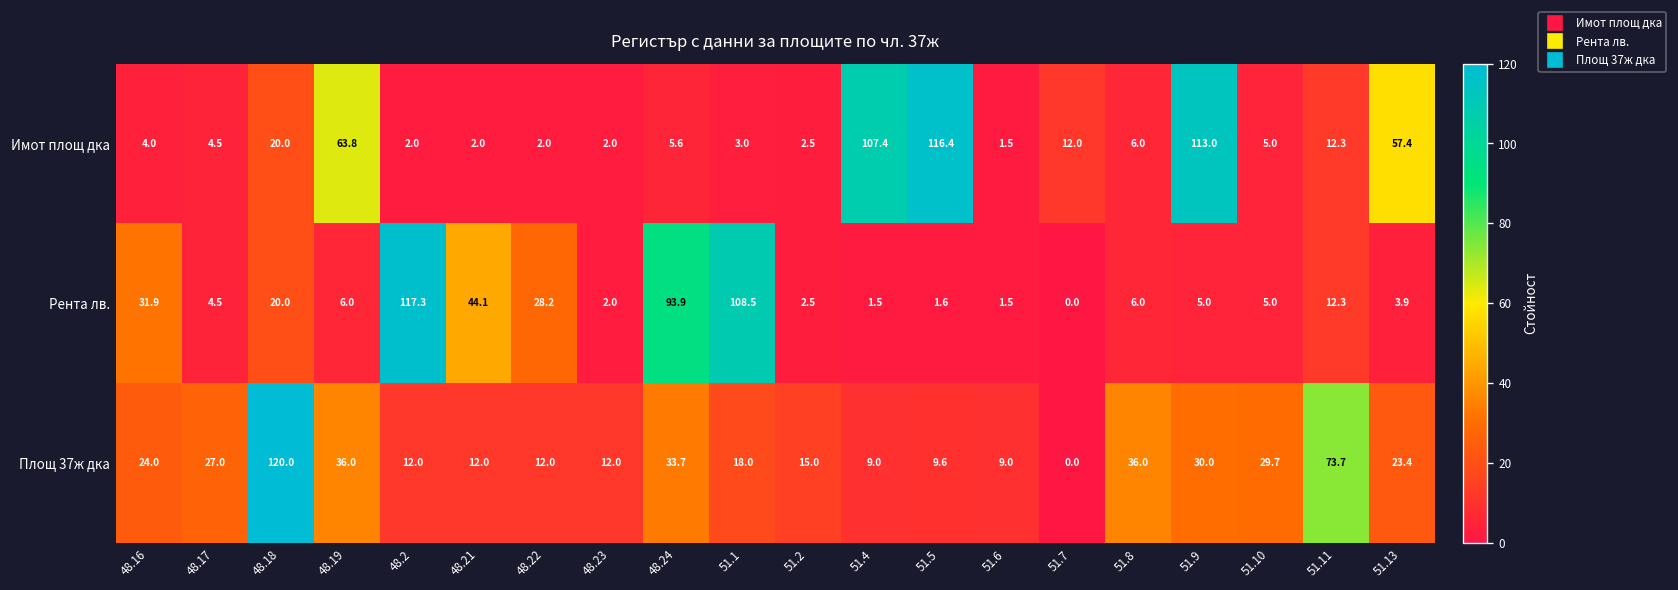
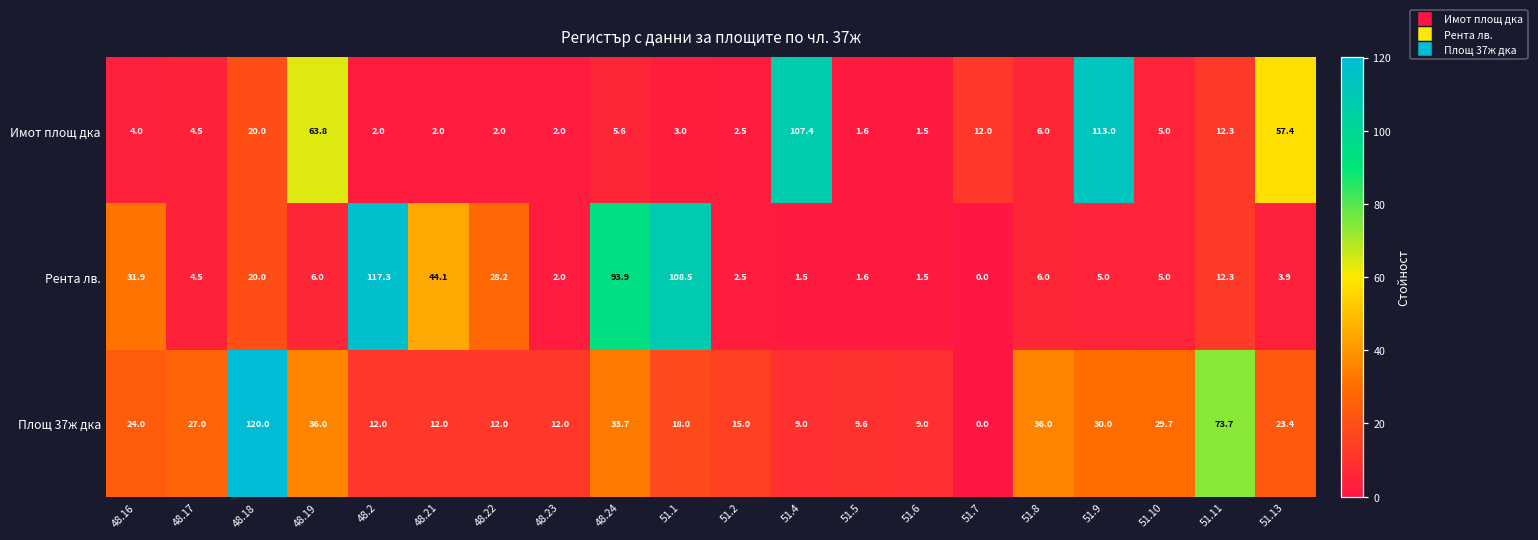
  {
    "Имот площ дка": {
      "48.16": 4.0,
      "48.17": 4.5,
      "48.18": 20.0,
      "48.19": 63.8,
      "48.2": 2.0,
      "48.21": 2.0,
      "48.22": 2.0,
      "48.23": 2.0,
      "48.24": 5.6,
      "51.1": 3.0,
      "51.2": 2.5,
      "51.4": 107.4,
-     "51.5": 116.4,
+     "51.5": 1.6,
      "51.6": 1.5,
      "51.7": 12.0,
      "51.8": 6.0,
      "51.9": 113.0,
      "51.10": 5.0,
      "51.11": 12.3,
      "51.13": 57.4
    },
    "Рента лв.": {
      "48.16": 31.9,
      "48.17": 4.5,
      "48.18": 20.0,
      "48.19": 6.0,
      "48.2": 117.3,
      "48.21": 44.1,
      "48.22": 28.2,
      "48.23": 2.0,
      "48.24": 93.9,
      "51.1": 108.5,
      "51.2": 2.5,
      "51.4": 1.5,
      "51.5": 1.6,
      "51.6": 1.5,
      "51.7": 0.0,
      "51.8": 6.0,
      "51.9": 5.0,
      "51.10": 5.0,
      "51.11": 12.3,
      "51.13": 3.9
    },
    "Площ 37ж дка": {
      "48.16": 24.0,
      "48.17": 27.0,
      "48.18": 120.0,
      "48.19": 36.0,
      "48.2": 12.0,
      "48.21": 12.0,
      "48.22": 12.0,
      "48.23": 12.0,
      "48.24": 33.7,
      "51.1": 18.0,
      "51.2": 15.0,
      "51.4": 9.0,
      "51.5": 9.6,
      "51.6": 9.0,
      "51.7": 0.0,
      "51.8": 36.0,
      "51.9": 30.0,
      "51.10": 29.7,
      "51.11": 73.7,
      "51.13": 23.4
    }
  }
